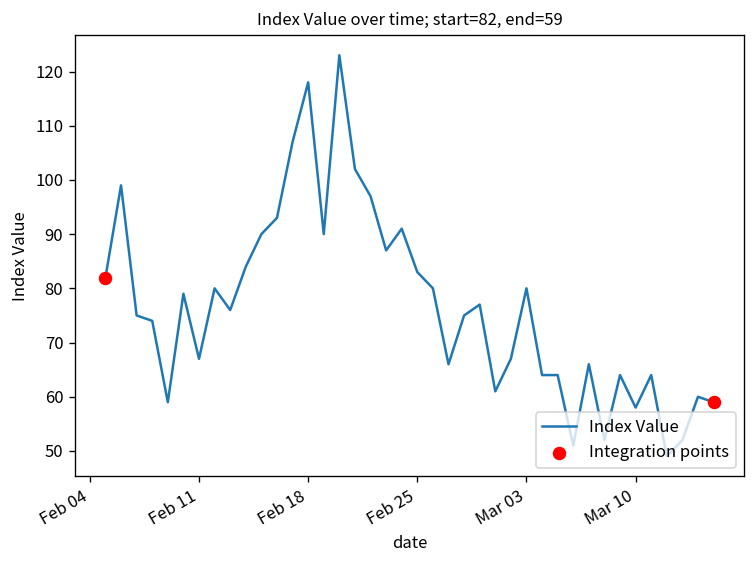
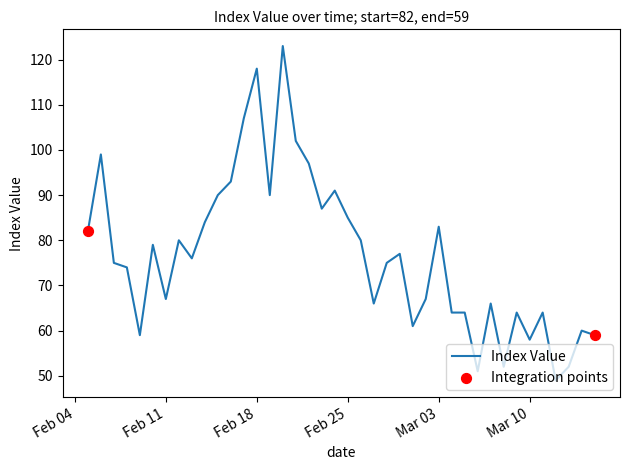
  {
    "Index Value": {
      "Feb 11": 67,
      "Feb 18": 118,
-     "Feb 25": 83,
-     "Mar 03": 80,
+     "Feb 25": 85,
+     "Mar 03": 83,
      "Mar 10": 58
    }
  }
